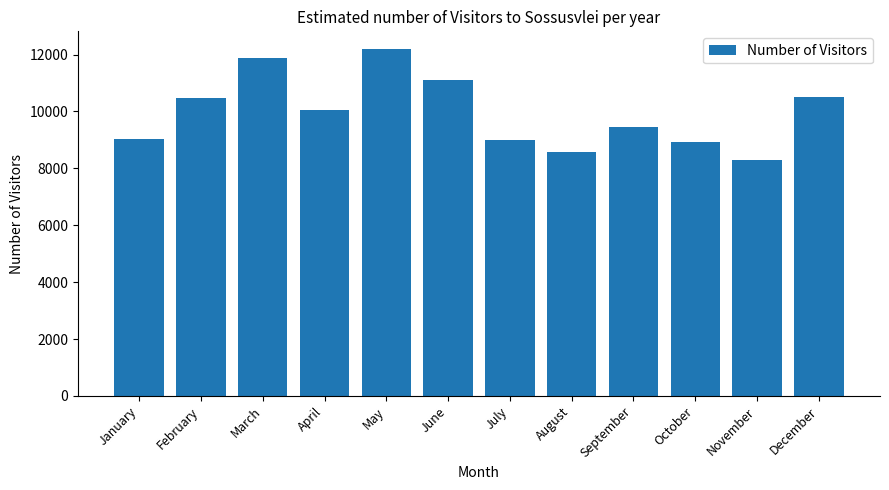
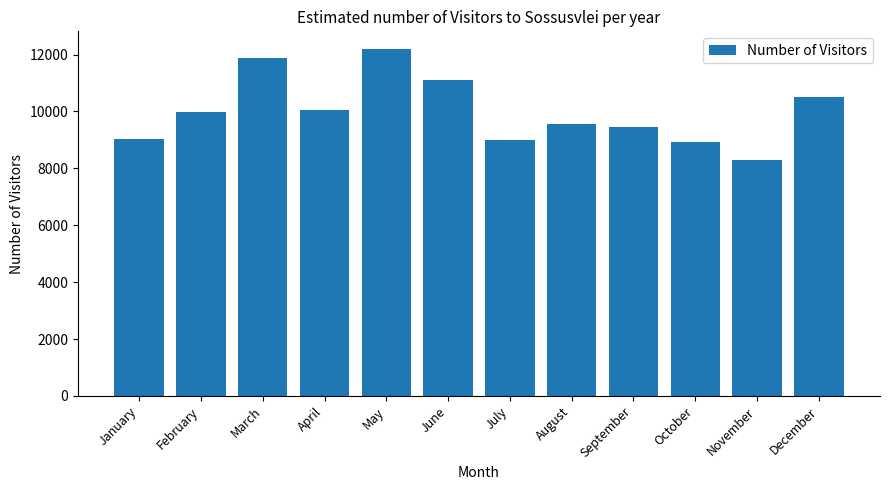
  {
    "January": 9000,
-   "February": 10500,
+   "February": 10000,
    "March": 11900,
    "April": 10100,
    "May": 12200,
    "June": 11100,
    "July": 9000,
-   "August": 8600,
+   "August": 9600,
    "September": 9400,
    "October": 8900,
    "November": 8300,
    "December": 10500
  }
